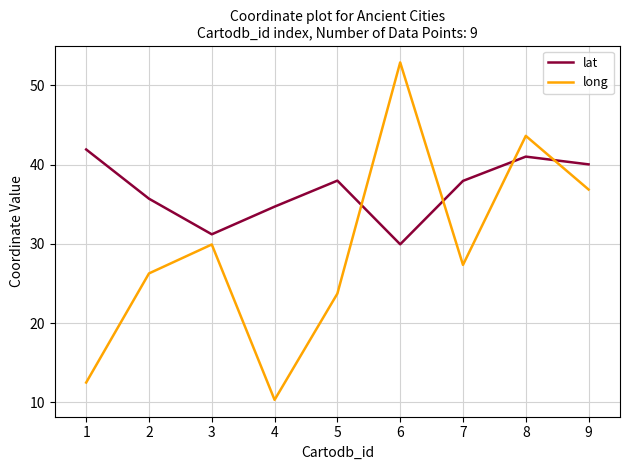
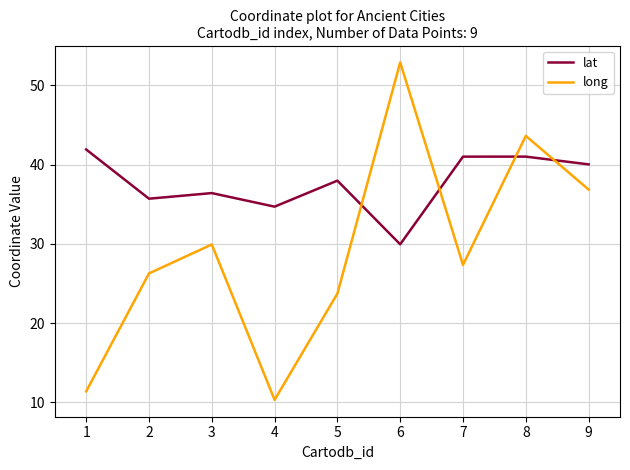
  {
    "lat": {
      "1": 42,
      "2": 36,
-     "3": 31,
+     "3": 36,
      "4": 35,
      "5": 38,
      "6": 30,
-     "7": 38,
+     "7": 41,
      "8": 41,
      "9": 40
    },
    "long": {
-     "1": 12,
+     "1": 11,
      "2": 26,
      "3": 30,
      "4": 10,
      "5": 24,
      "6": 53,
      "7": 27,
      "8": 44,
      "9": 37
    }
  }
